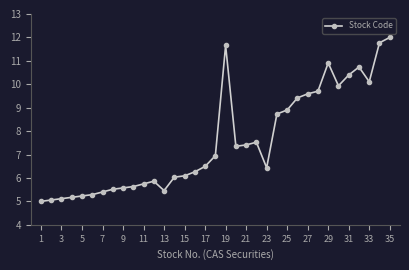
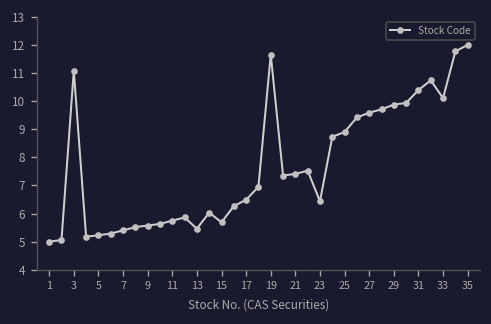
  {
    "1": 5.0,
-   "3": 5.1,
+   "3": 11.1,
    "5": 5.2,
    "7": 5.4,
    "9": 5.6,
    "11": 5.7,
    "13": 5.5,
-   "15": 6.1,
+   "15": 5.7,
    "17": 6.5,
    "19": 11.7,
    "21": 7.4,
    "23": 6.4,
    "25": 8.9,
    "27": 9.6,
-   "29": 10.9,
+   "29": 9.9,
    "31": 10.4,
    "33": 10.1,
    "35": 12.0
  }
